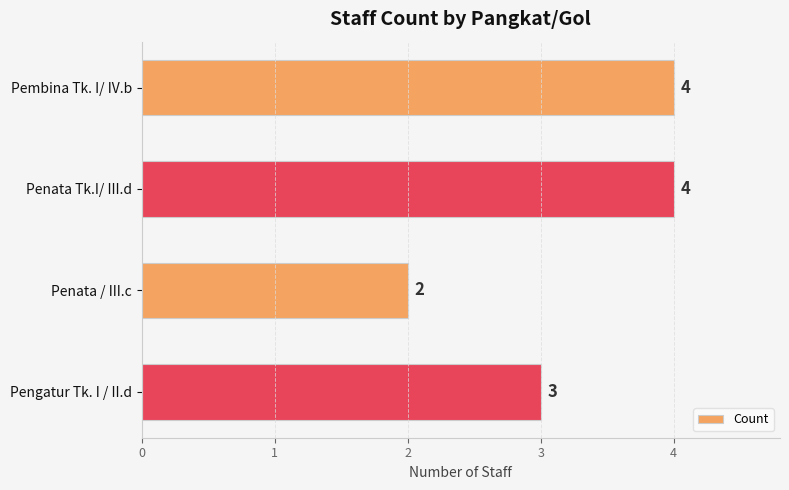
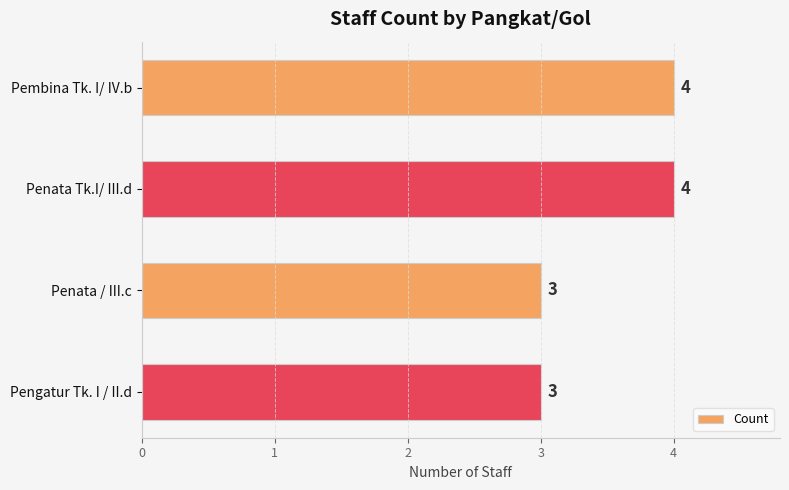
  {
    "Pembina Tk. I/ IV.b": 4,
    "Penata Tk.I/ III.d": 4,
-   "Penata / III.c": 2,
+   "Penata / III.c": 3,
    "Pengatur Tk. I / II.d": 3
  }
